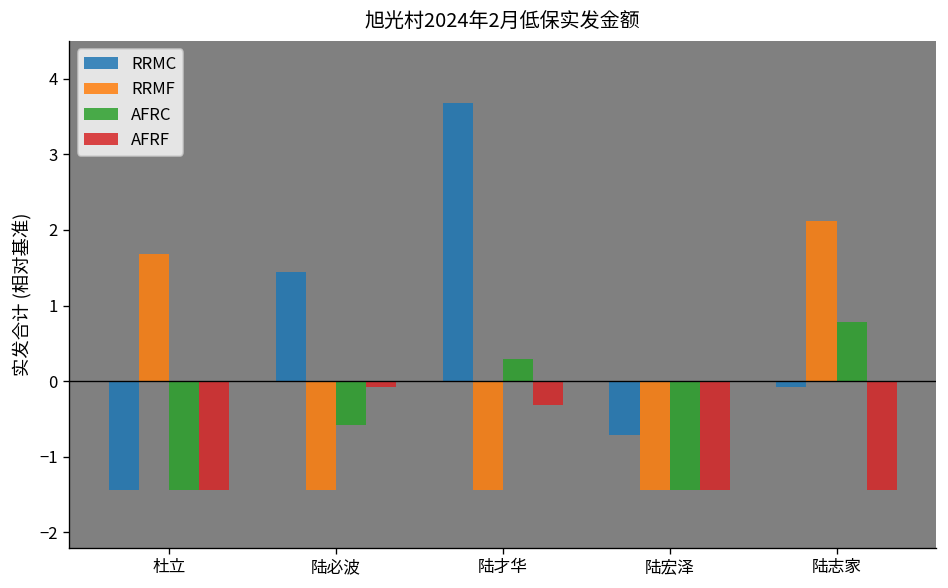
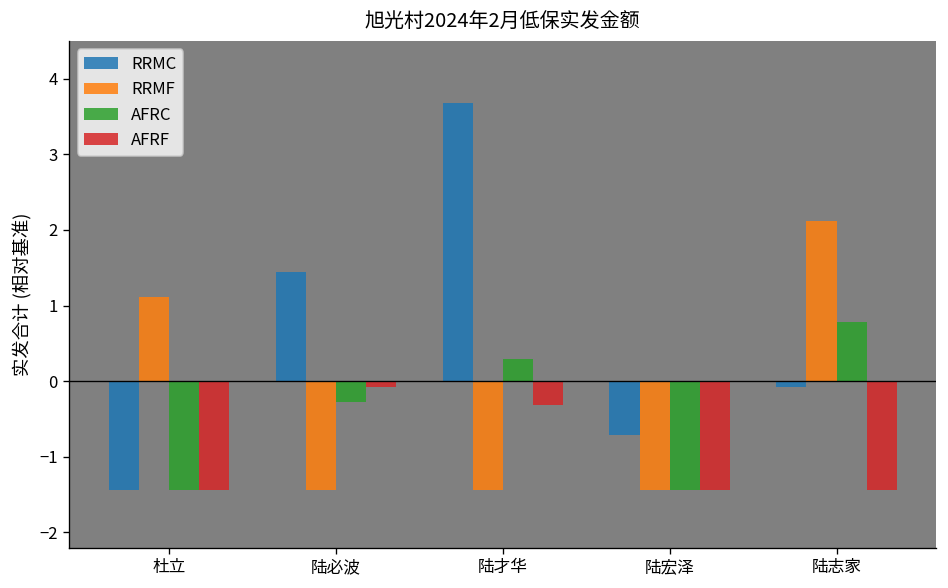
  {
    "RRMC": {
      "杜立": -1.4,
      "陆必波": 1.4,
      "陆才华": 3.7,
      "陆宏泽": -0.7,
      "陆志家": -0.1
    },
    "RRMF": {
-     "杜立": 1.7,
+     "杜立": 1.1,
      "陆必波": -1.4,
      "陆才华": -1.4,
      "陆宏泽": -1.4,
      "陆志家": 2.1
    },
    "AFRC": {
      "杜立": -1.4,
-     "陆必波": -0.6,
+     "陆必波": -0.3,
      "陆才华": 0.3,
      "陆宏泽": -1.4,
      "陆志家": 0.8
    },
    "AFRF": {
      "杜立": -1.4,
      "陆必波": -0.1,
      "陆才华": -0.3,
      "陆宏泽": -1.4,
      "陆志家": -1.4
    }
  }
